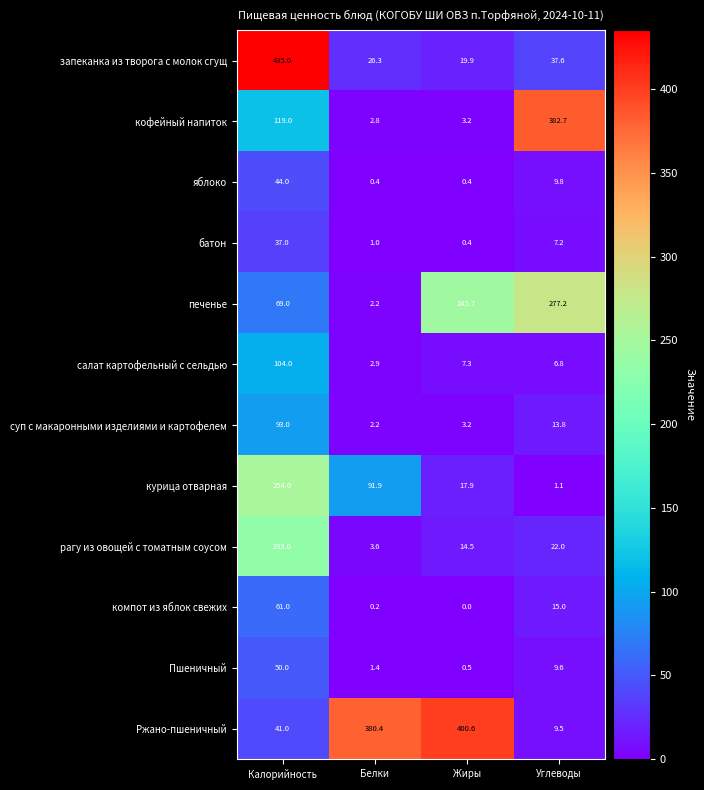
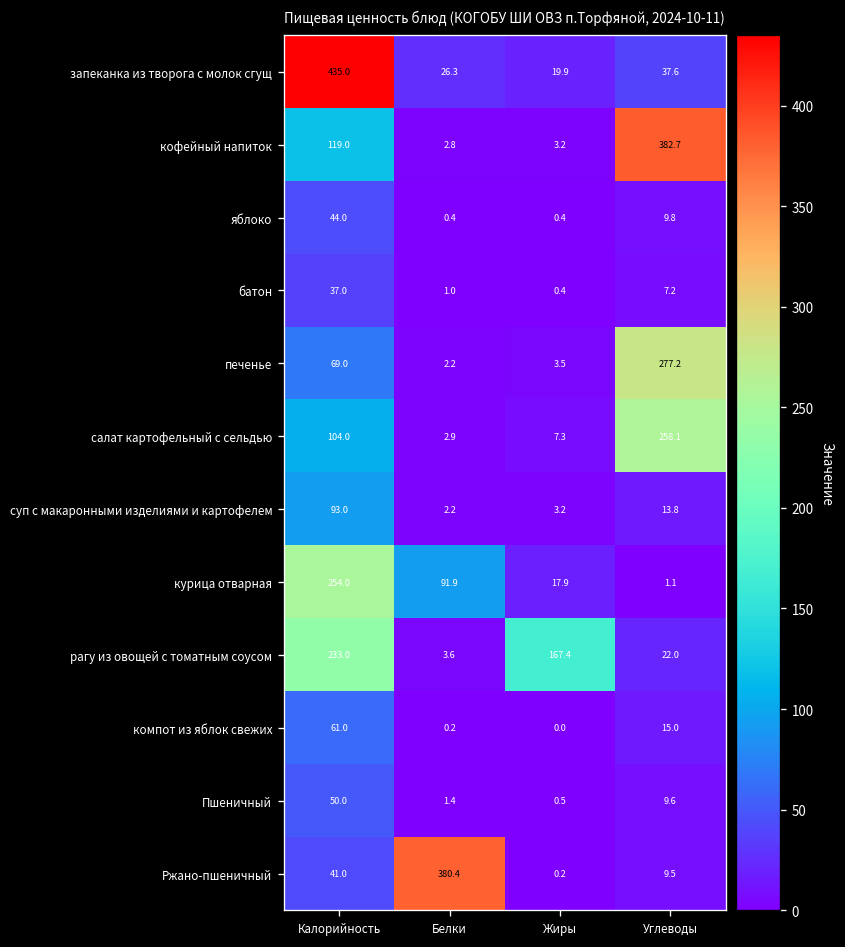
  {
    "запеканка из творога с молок сгущ": {
      "Калорийность": 435.0,
      "Белки": 26.3,
      "Жиры": 19.9,
      "Углеводы": 37.6
    },
    "кофейный напиток": {
      "Калорийность": 119.0,
      "Белки": 2.8,
      "Жиры": 3.2,
      "Углеводы": 382.7
    },
    "яблоко": {
      "Калорийность": 44.0,
      "Белки": 0.4,
      "Жиры": 0.4,
      "Углеводы": 9.8
    },
    "батон": {
      "Калорийность": 37.0,
      "Белки": 1.0,
      "Жиры": 0.4,
      "Углеводы": 7.2
    },
    "печенье": {
      "Калорийность": 69.0,
      "Белки": 2.2,
-     "Жиры": 245.7,
+     "Жиры": 3.5,
      "Углеводы": 277.2
    },
    "салат картофельный с сельдью": {
      "Калорийность": 104.0,
      "Белки": 2.9,
      "Жиры": 7.3,
-     "Углеводы": 6.8
+     "Углеводы": 258.1
    },
    "суп с макаронными изделиями и картофелем": {
      "Калорийность": 93.0,
      "Белки": 2.2,
      "Жиры": 3.2,
      "Углеводы": 13.8
    },
    "курица отварная": {
      "Калорийность": 254.0,
      "Белки": 91.9,
      "Жиры": 17.9,
      "Углеводы": 1.1
    },
    "рагу из овощей с томатным соусом": {
      "Калорийность": 233.0,
      "Белки": 3.6,
-     "Жиры": 14.5,
+     "Жиры": 167.4,
      "Углеводы": 22.0
    },
    "компот из яблок свежих": {
      "Калорийность": 61.0,
      "Белки": 0.2,
      "Жиры": 0.0,
      "Углеводы": 15.0
    },
    "Пшеничный": {
      "Калорийность": 50.0,
      "Белки": 1.4,
      "Жиры": 0.5,
      "Углеводы": 9.6
    },
    "Ржано-пшеничный": {
      "Калорийность": 41.0,
      "Белки": 380.4,
-     "Жиры": 400.6,
+     "Жиры": 0.2,
      "Углеводы": 9.5
    }
  }
